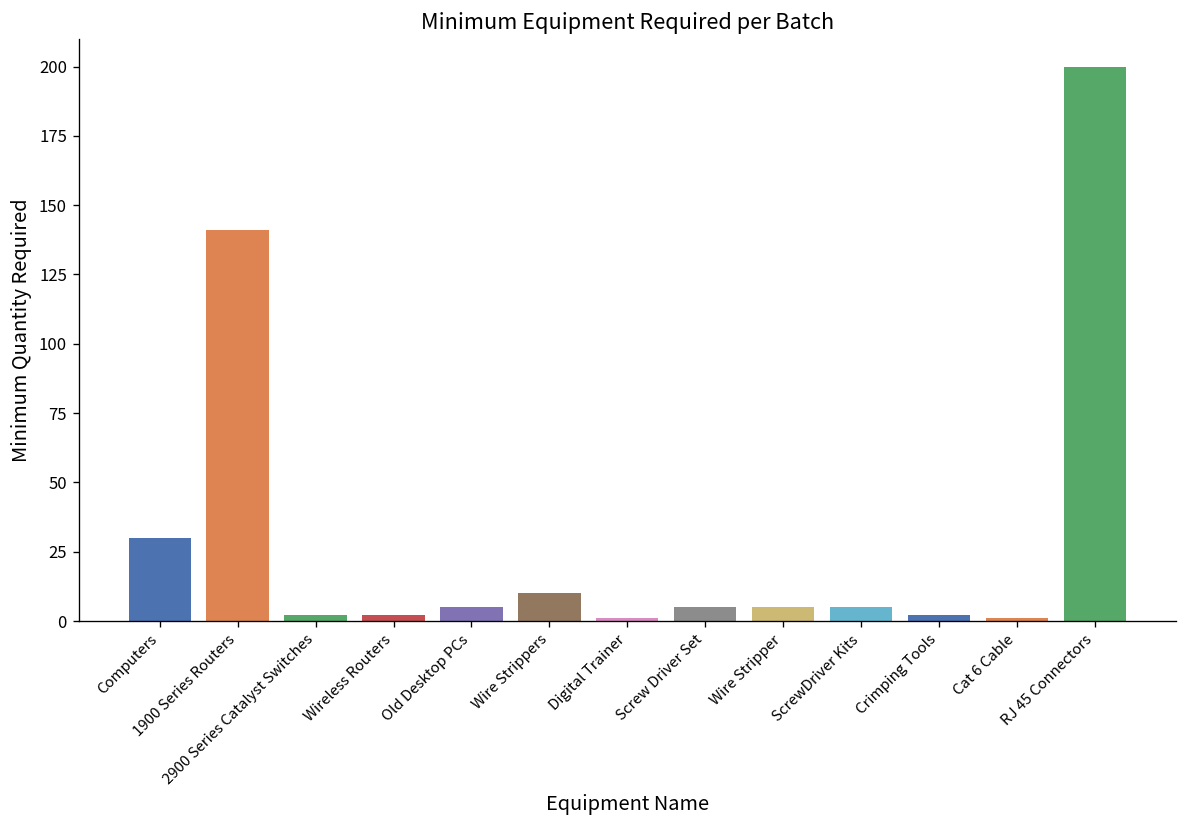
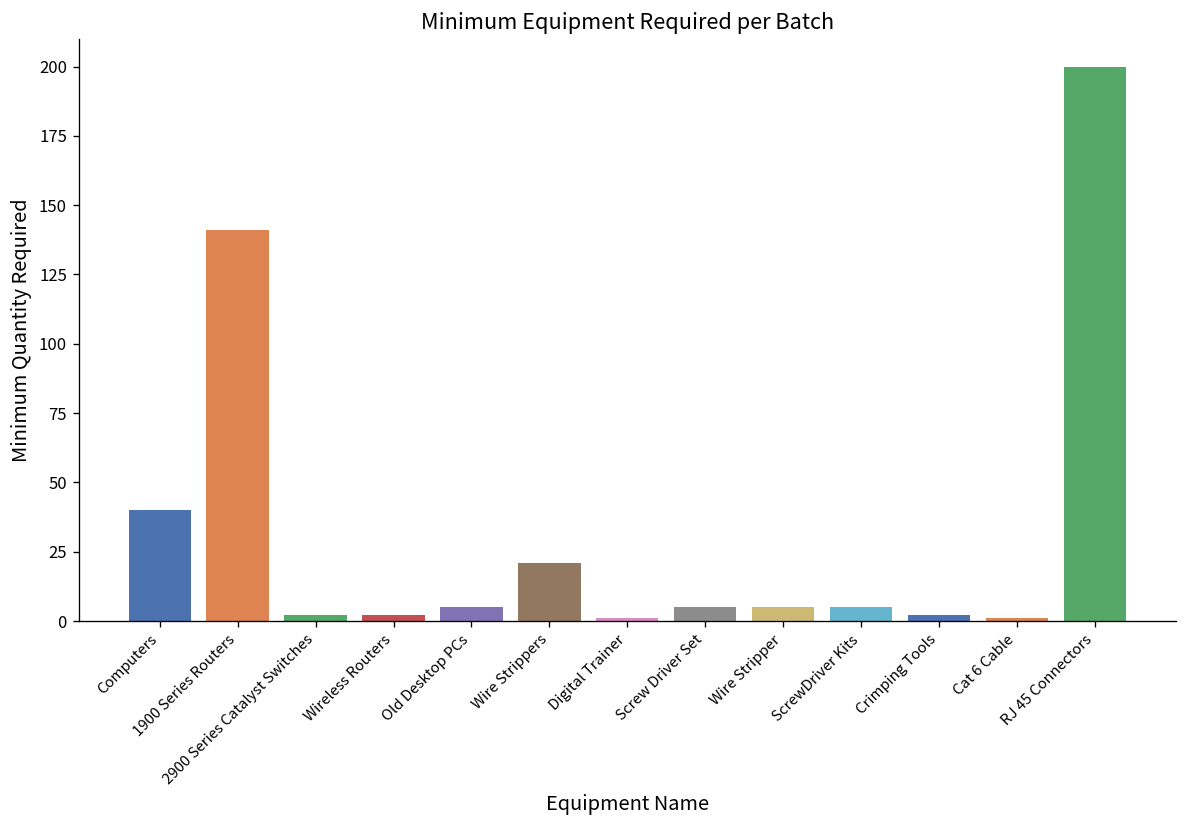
  {
-   "Computers": 30,
+   "Computers": 40,
    "1900 Series Routers": 141,
    "2900 Series Catalyst Switches": 2,
    "Wireless Routers": 2,
    "Old Desktop PCs": 5,
-   "Wire Strippers": 10,
+   "Wire Strippers": 21,
    "Screw Driver Set": 5,
    "Wire Stripper": 5,
    "ScrewDriver Kits": 5,
    "Crimping Tools": 2,
    "RJ 45 Connectors": 200
  }
